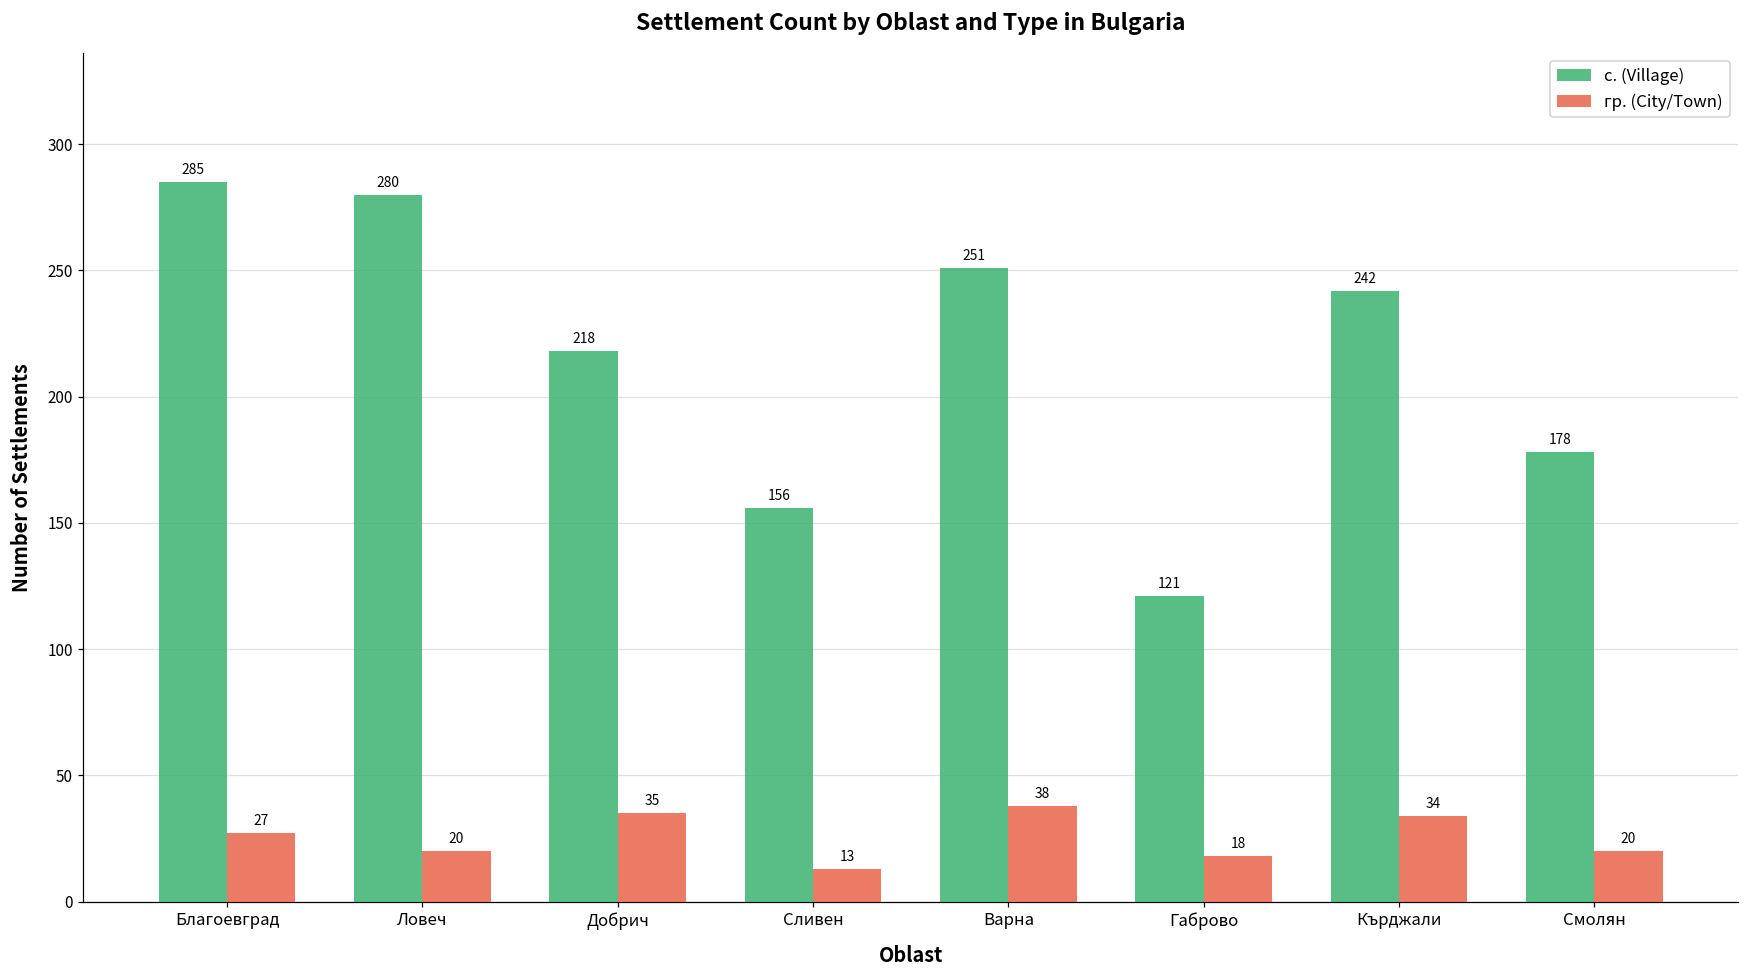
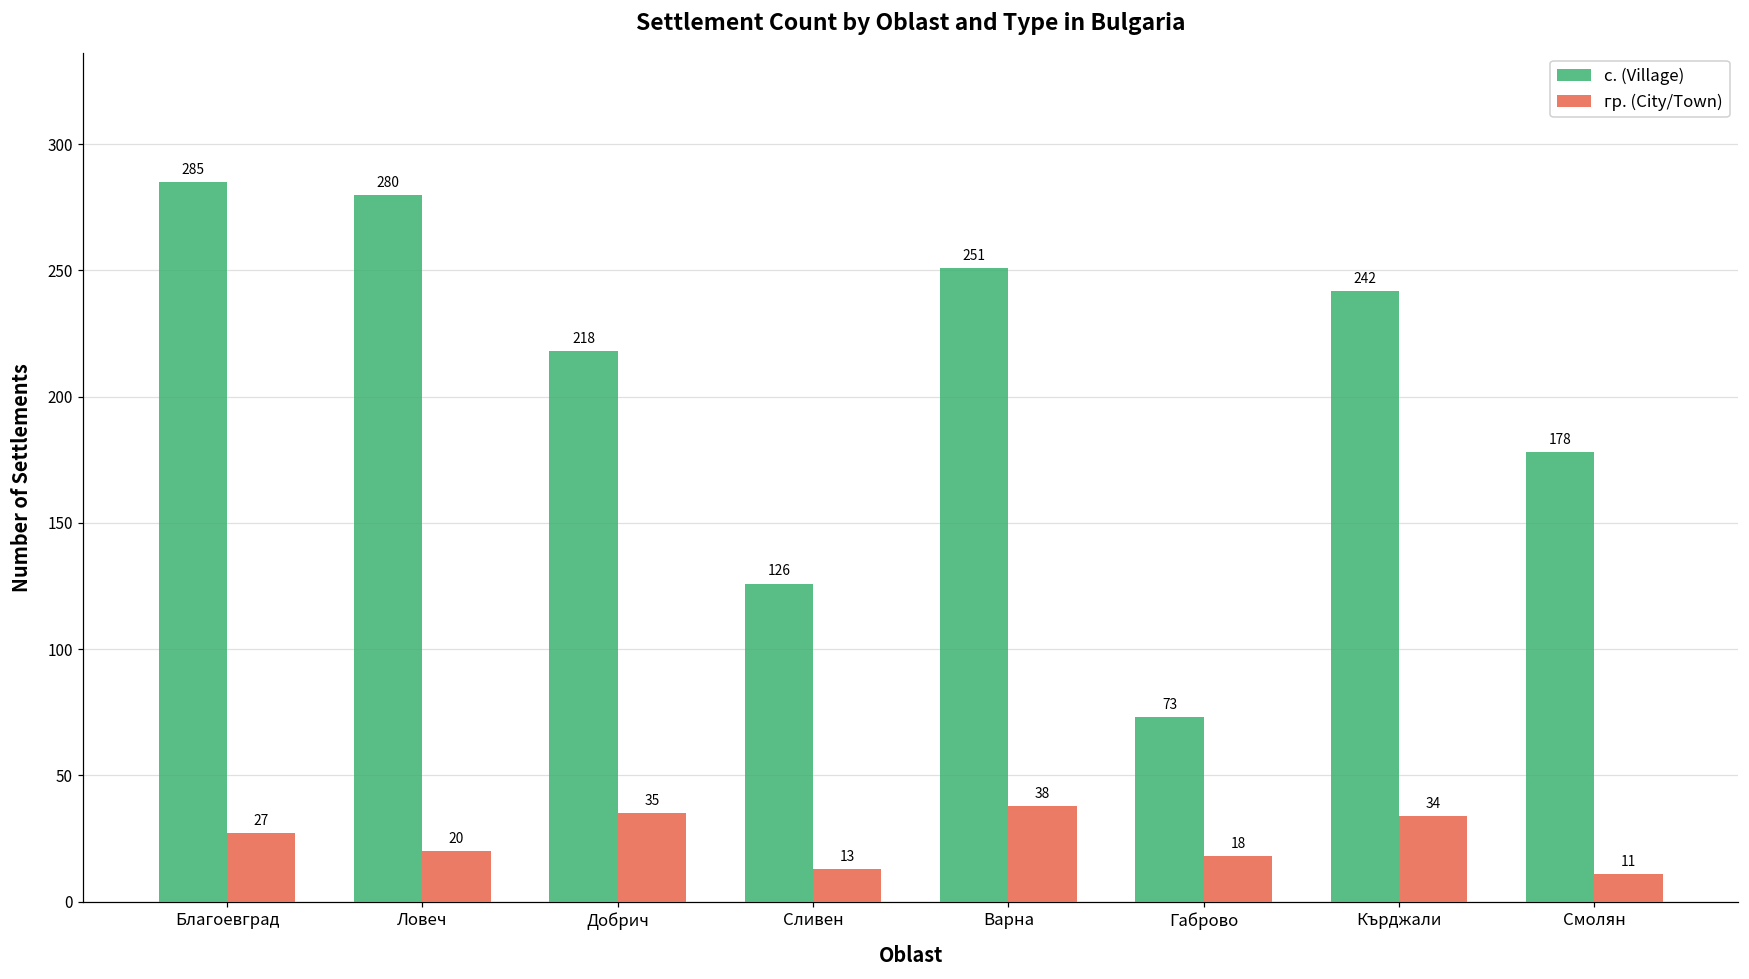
  {
    "с. (Village)": {
      "Благоевград": 285,
      "Ловеч": 280,
      "Добрич": 218,
-     "Сливен": 156,
+     "Сливен": 126,
      "Варна": 251,
-     "Габрово": 121,
+     "Габрово": 73,
      "Кърджали": 242,
      "Смолян": 178
    },
    "гр. (City/Town)": {
      "Благоевград": 27,
      "Ловеч": 20,
      "Добрич": 35,
      "Сливен": 13,
      "Варна": 38,
      "Габрово": 18,
      "Кърджали": 34,
-     "Смолян": 20
+     "Смолян": 11
    }
  }
